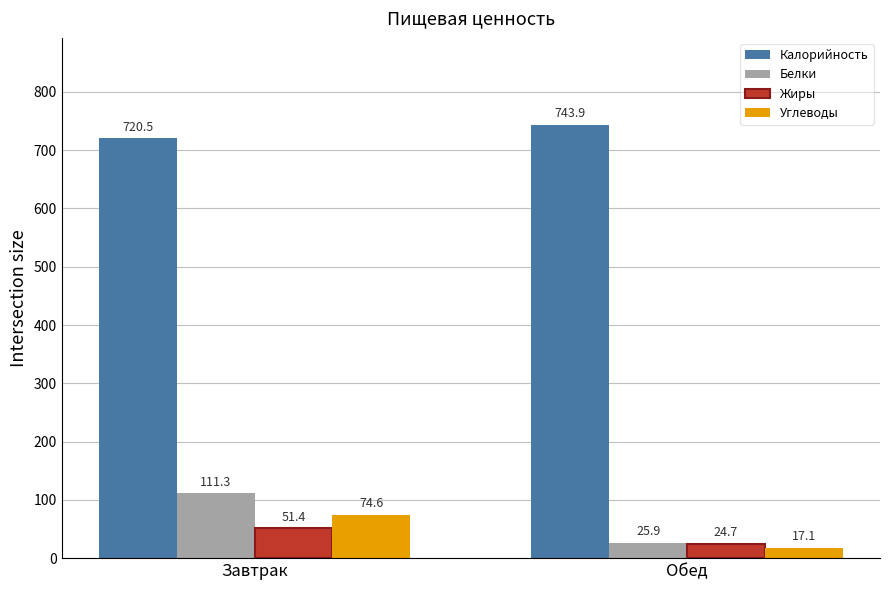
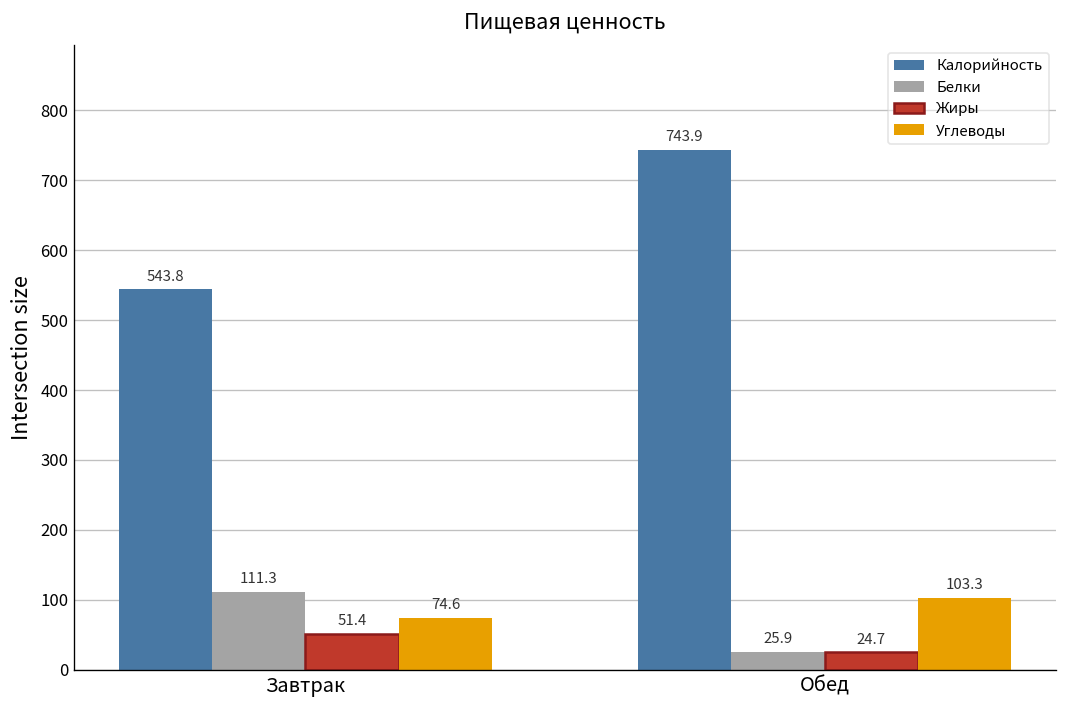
  {
    "Калорийность": {
-     "Завтрак": 720.5,
+     "Завтрак": 543.8,
      "Обед": 743.9
    },
    "Белки": {
      "Завтрак": 111.3,
      "Обед": 25.9
    },
    "Жиры": {
      "Завтрак": 51.4,
      "Обед": 24.7
    },
    "Углеводы": {
      "Завтрак": 74.6,
-     "Обед": 17.1
+     "Обед": 103.3
    }
  }
